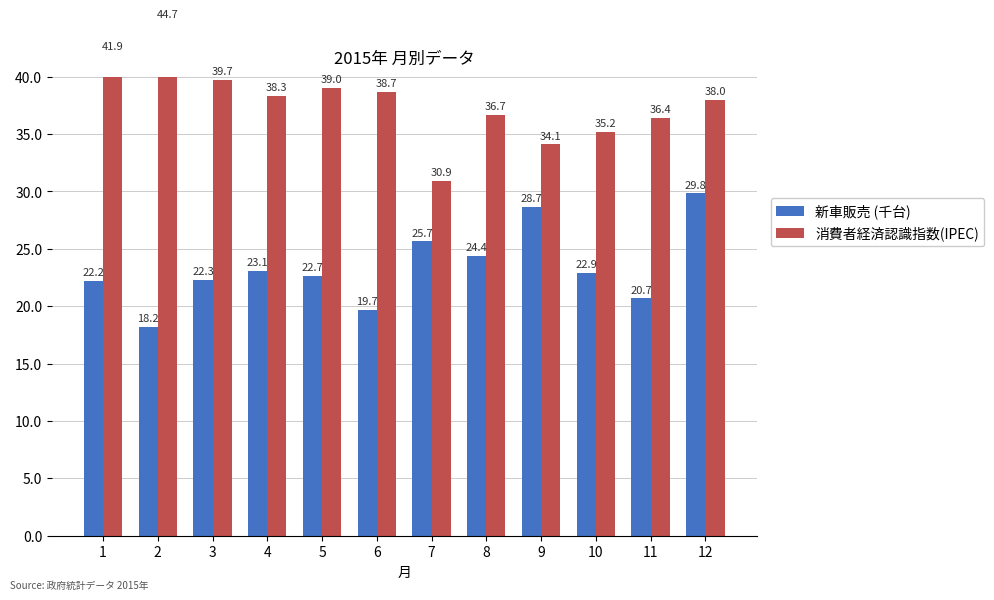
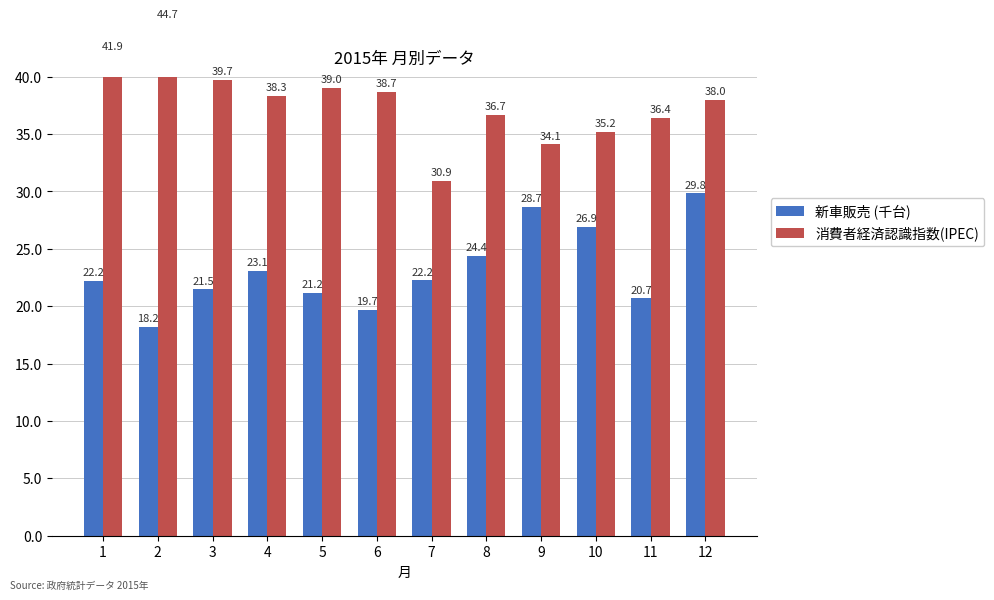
  {
    "新車販売 (千台)": {
      "1": 22.2,
      "2": 18.2,
-     "3": 22.3,
+     "3": 21.5,
      "4": 23.1,
-     "5": 22.7,
+     "5": 21.2,
      "6": 19.7,
-     "7": 25.7,
+     "7": 22.2,
      "8": 24.4,
      "9": 28.7,
-     "10": 22.9,
+     "10": 26.9,
      "11": 20.7,
      "12": 29.8
    },
    "消費者経済認識指数(IPEC)": {
      "3": 39.7,
      "4": 38.3,
      "5": 39.0,
      "6": 38.7,
      "7": 30.9,
      "8": 36.7,
      "9": 34.1,
      "10": 35.2,
      "11": 36.4,
      "12": 38.0
    }
  }
